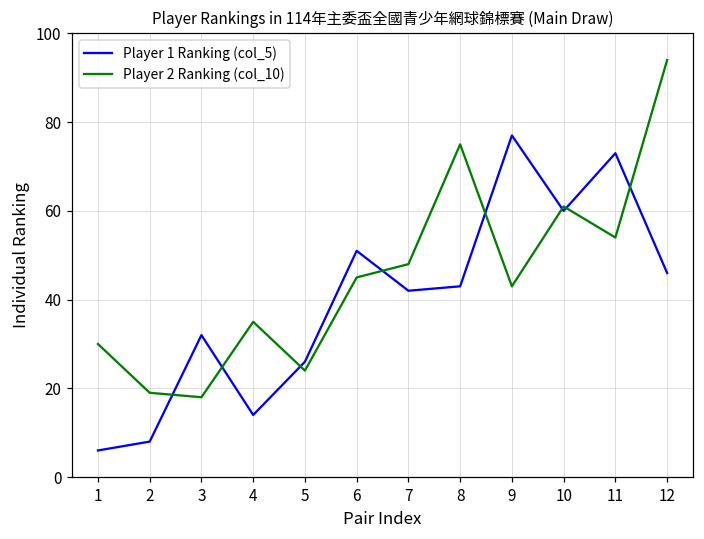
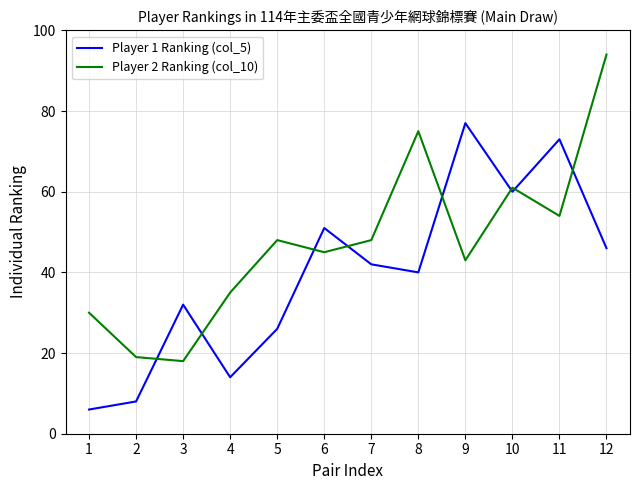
  {
    "Player 1 Ranking (col_5)": {
      "1": 6,
      "2": 8,
      "3": 32,
      "4": 14,
      "5": 26,
      "6": 51,
      "7": 42,
-     "8": 43,
+     "8": 40,
      "9": 77,
      "10": 60,
      "11": 73,
      "12": 46
    },
    "Player 2 Ranking (col_10)": {
      "1": 30,
      "2": 19,
      "3": 18,
      "4": 35,
-     "5": 24,
+     "5": 48,
      "6": 45,
      "7": 48,
      "8": 75,
      "9": 43,
      "10": 61,
      "11": 54,
      "12": 94
    }
  }
